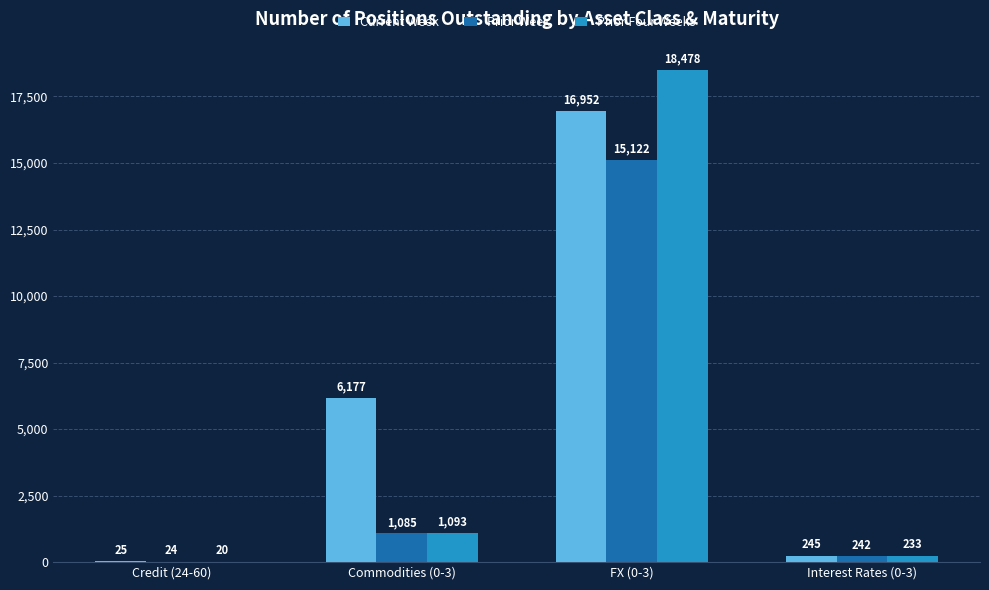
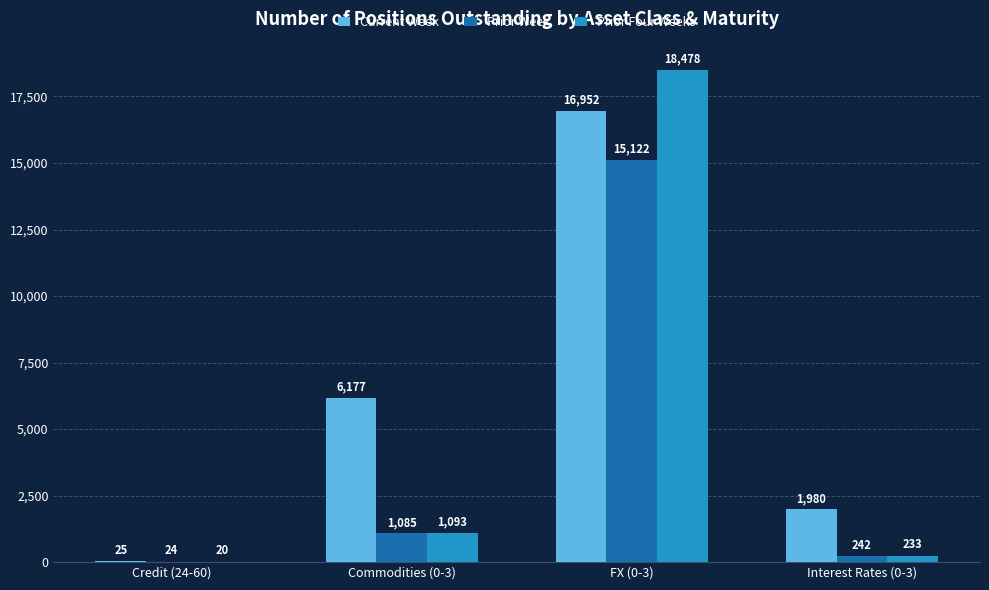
  {
    "Current Week": {
      "Credit (24-60)": "25",
      "Commodities (0-3)": "6,177",
      "FX (0-3)": "16,952",
-     "Interest Rates (0-3)": "245"
+     "Interest Rates (0-3)": "1,980"
    }
  }
